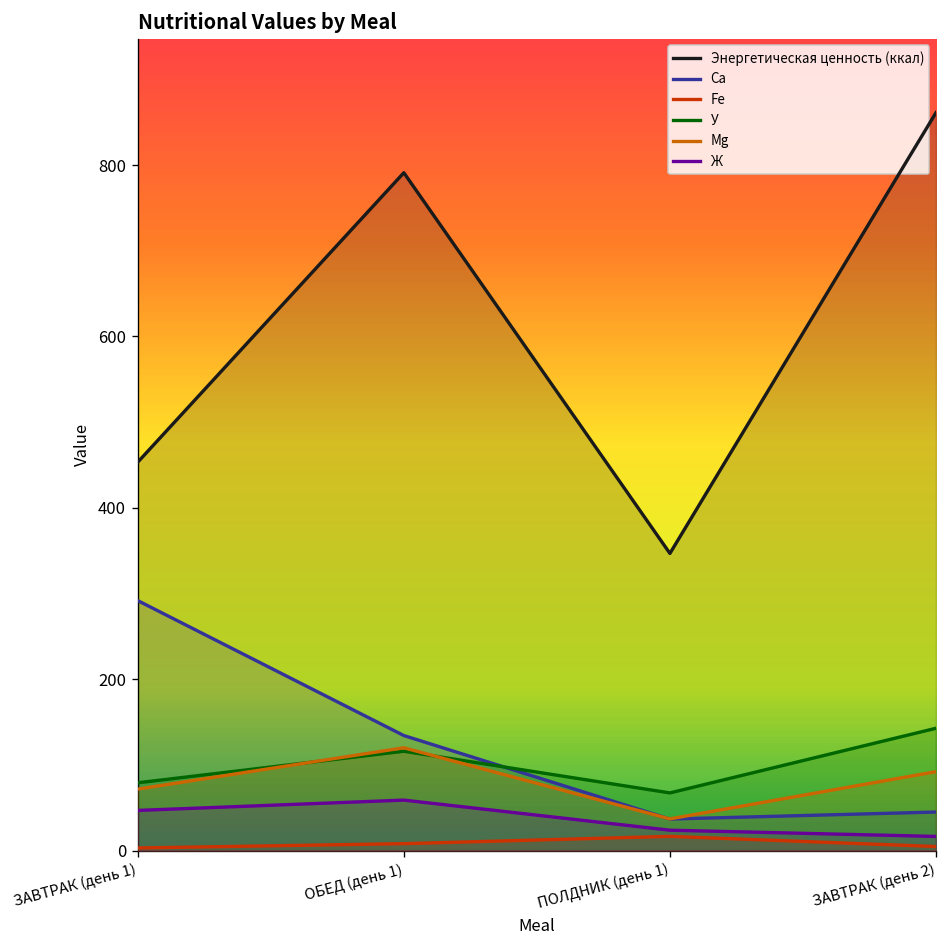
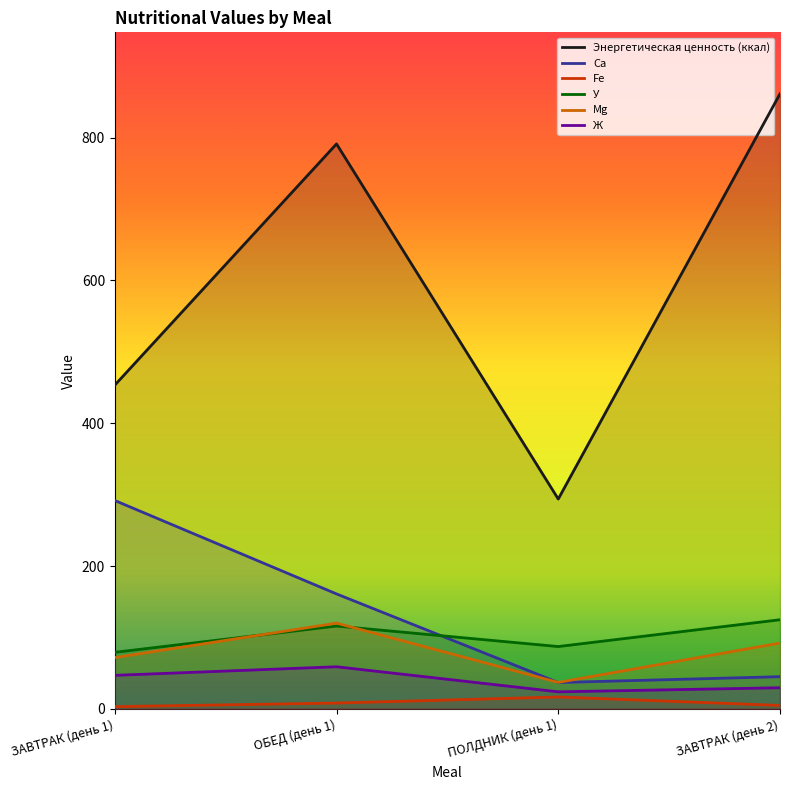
  {
    "Энергетическая ценность (ккал)": {
      "ЗАВТРАК (день 1)": 450,
      "ОБЕД (день 1)": 790,
-     "ПОЛДНИК (день 1)": 350,
+     "ПОЛДНИК (день 1)": 290,
      "ЗАВТРАК (день 2)": 860
    },
    "Са": {
      "ЗАВТРАК (день 1)": 290,
-     "ОБЕД (день 1)": 130,
+     "ОБЕД (день 1)": 160,
      "ЗАВТРАК (день 2)": 50
    },
    "У": {
      "ЗАВТРАК (день 1)": 80,
      "ОБЕД (день 1)": 120,
-     "ПОЛДНИК (день 1)": 70,
-     "ЗАВТРАК (день 2)": 140
+     "ПОЛДНИК (день 1)": 90,
+     "ЗАВТРАК (день 2)": 120
    },
    "Ж": {
      "ЗАВТРАК (день 1)": 50,
      "ОБЕД (день 1)": 60,
      "ПОЛДНИК (день 1)": 20,
-     "ЗАВТРАК (день 2)": 20
+     "ЗАВТРАК (день 2)": 30
    }
  }
